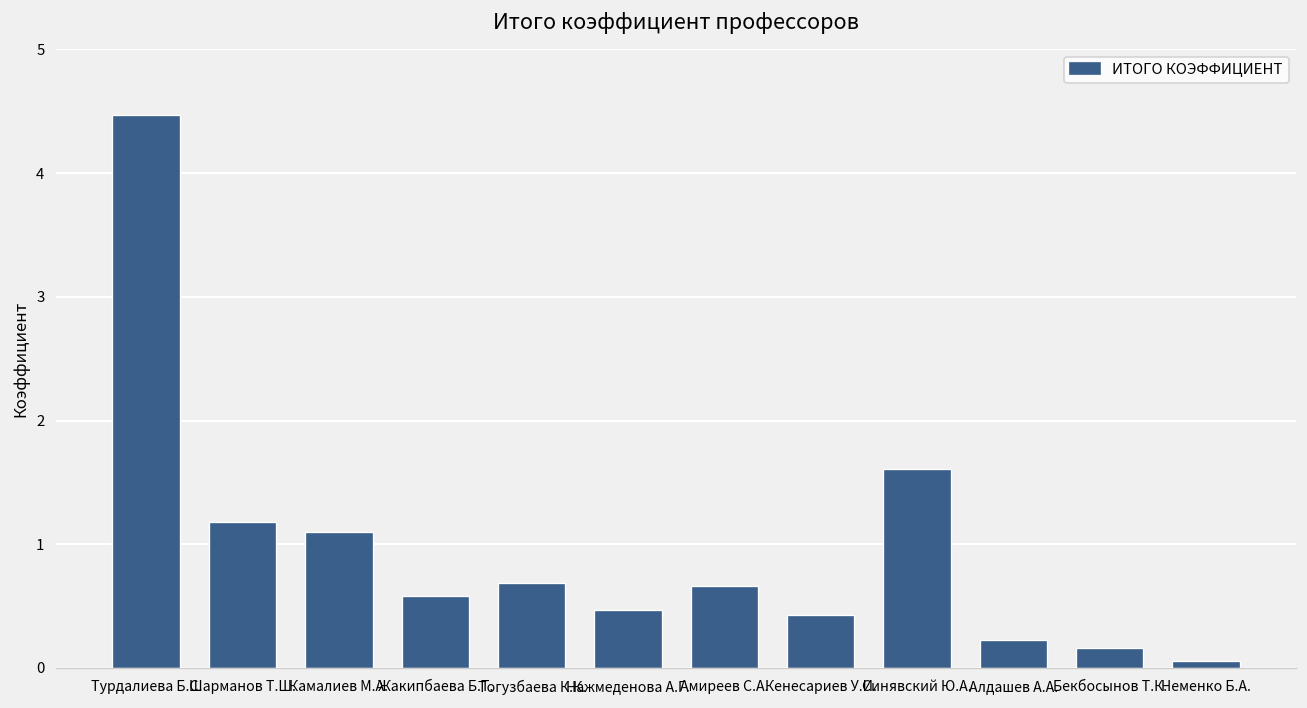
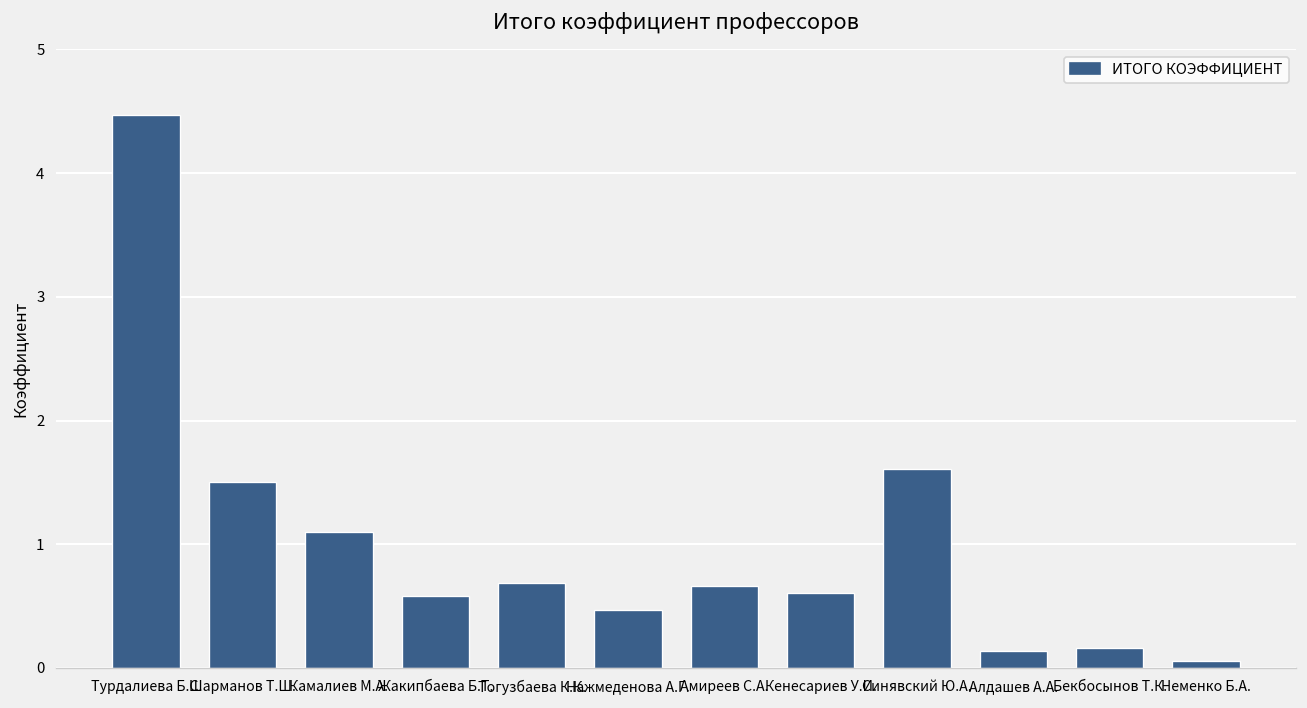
  {
    "Турдалиева Б.С.": 4.47,
-   "Шарманов Т.Ш.": 1.18,
+   "Шарманов Т.Ш.": 1.50,
    "Камалиев М.А.": 1.10,
    "Жакипбаева Б.Т.": 0.58,
    "Амиреев С.А.": 0.66,
-   "Кенесариев У.И.": 0.43,
+   "Кенесариев У.И.": 0.61,
    "Синявский Ю.А.": 1.61,
-   "Алдашев А.А.": 0.22,
+   "Алдашев А.А.": 0.14,
    "Бекбосынов Т.К.": 0.16,
    "Неменко Б.А.": 0.05
  }
